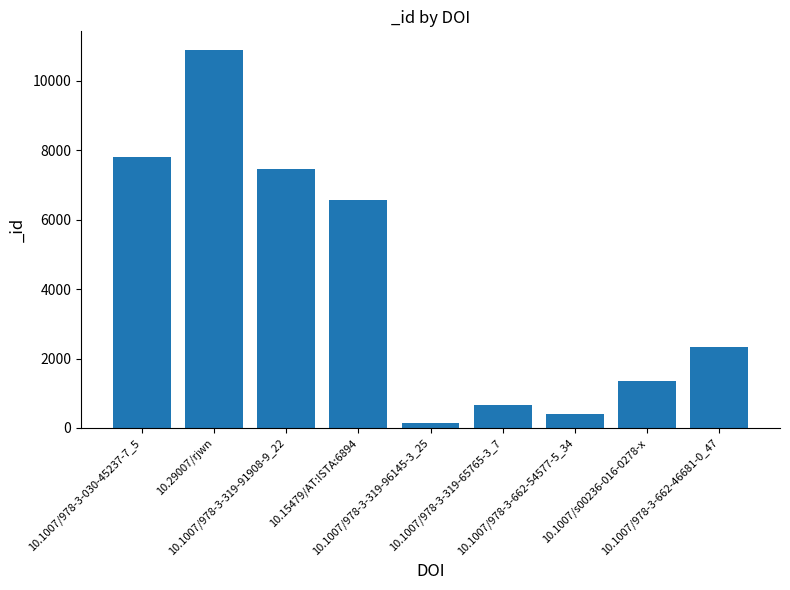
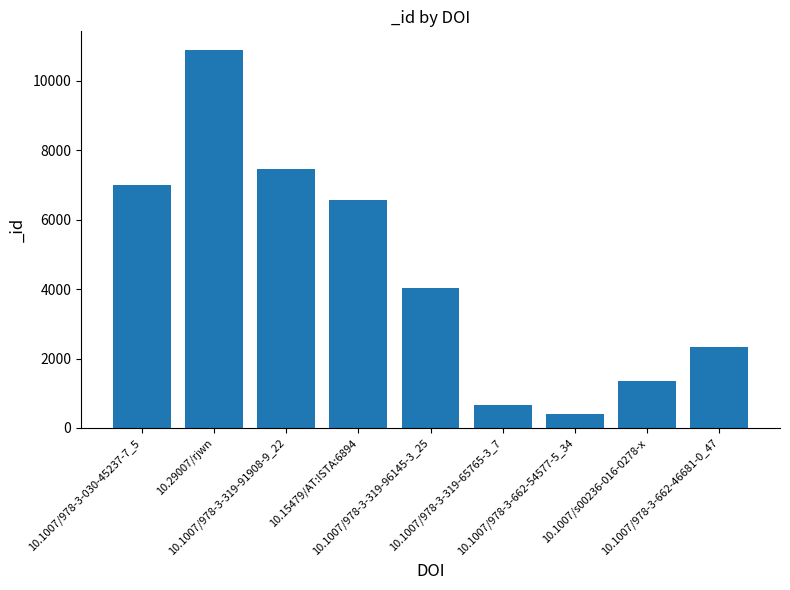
  {
-   "10.1007/978-3-030-45237-7_5": 7800,
+   "10.1007/978-3-030-45237-7_5": 7000,
    "10.29007/rjwn": 10900,
    "10.1007/978-3-319-91908-9_22": 7500,
    "10.15479/AT:ISTA:6894": 6600,
-   "10.1007/978-3-319-96145-3_25": 100,
+   "10.1007/978-3-319-96145-3_25": 4000,
    "10.1007/978-3-319-65765-3_7": 600,
    "10.1007/978-3-662-54577-5_34": 400,
    "10.1007/s00236-016-0278-x": 1400,
    "10.1007/978-3-662-46681-0_47": 2300
  }
